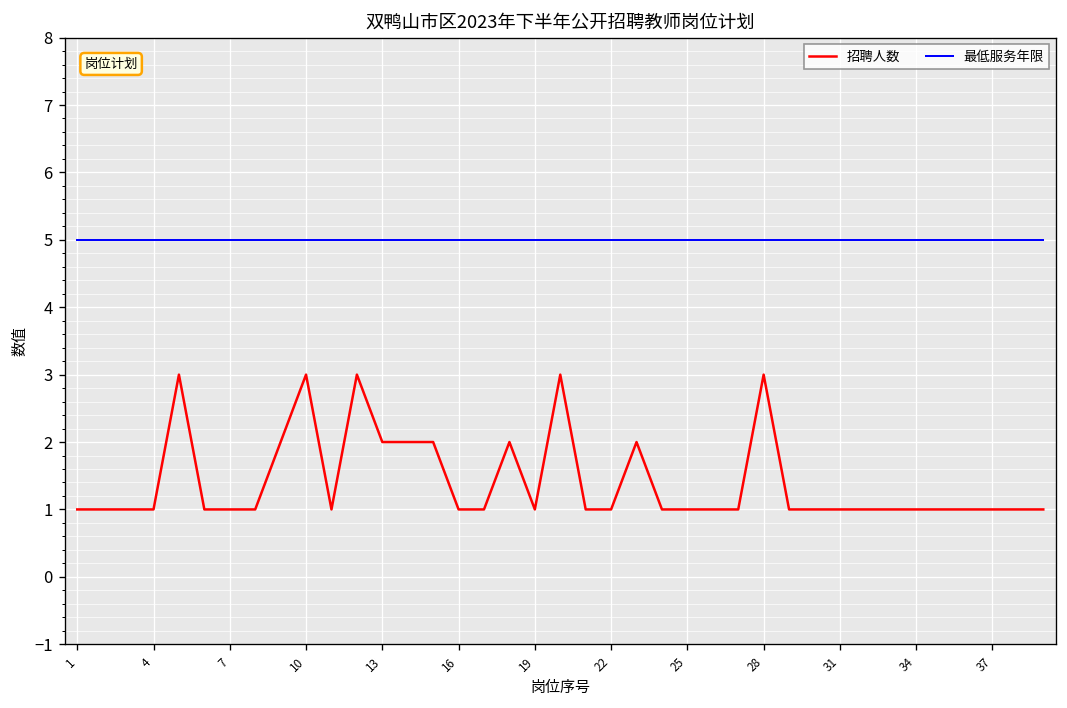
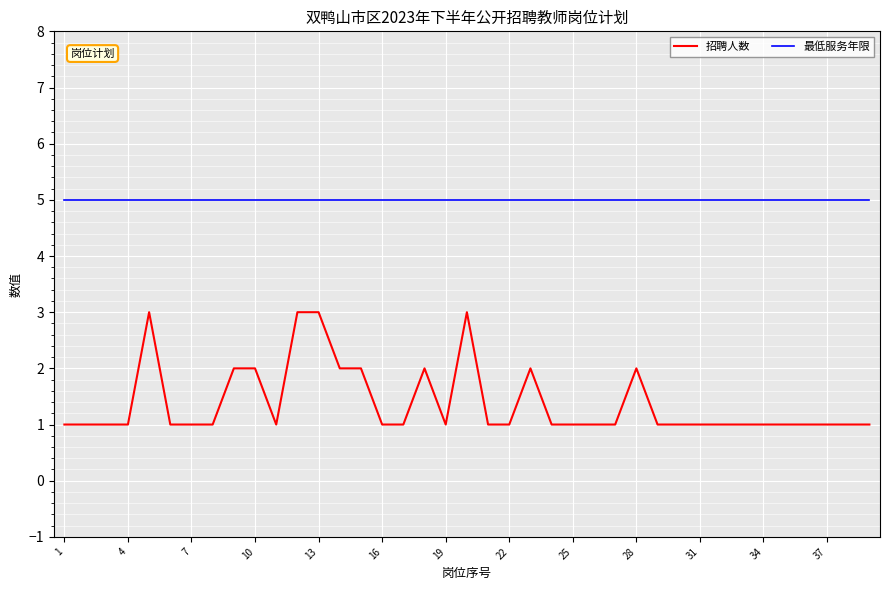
  {
    "招聘人数": {
      "1": 1,
      "4": 1,
      "7": 1,
-     "10": 3,
-     "13": 2,
+     "10": 2,
+     "13": 3,
      "16": 1,
      "19": 1,
      "22": 1,
      "25": 1,
-     "28": 3,
+     "28": 2,
      "31": 1,
      "34": 1,
      "37": 1
    },
    "最低服务年限": {
      "1": 5,
      "4": 5,
      "7": 5,
      "10": 5,
      "13": 5,
      "16": 5,
      "19": 5,
      "22": 5,
      "25": 5,
      "28": 5,
      "31": 5,
      "34": 5,
      "37": 5
    }
  }
